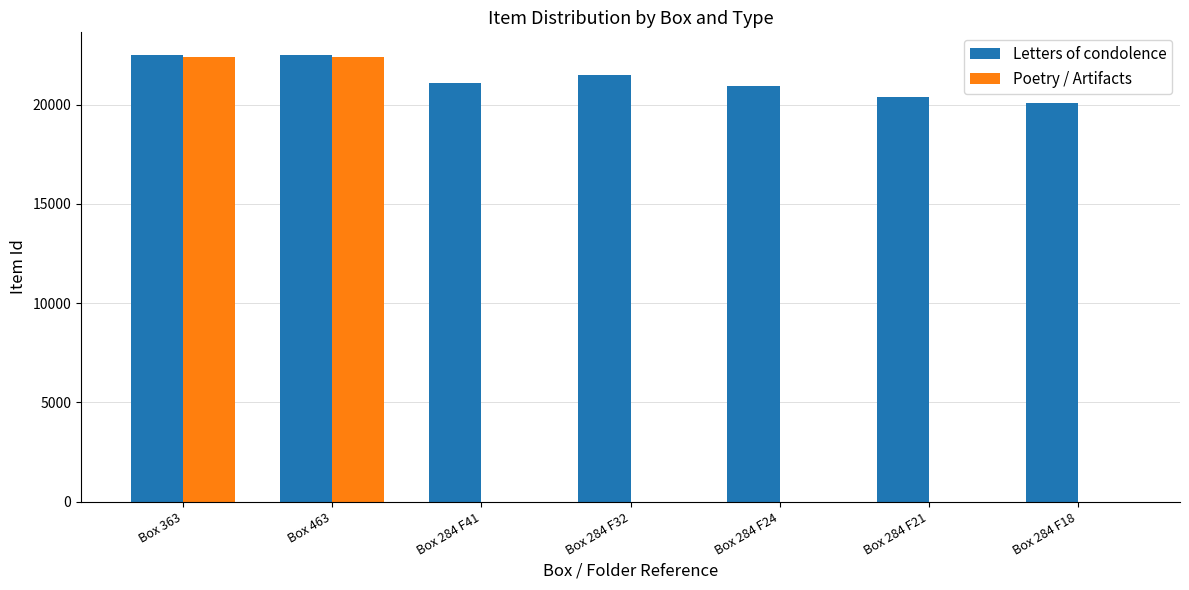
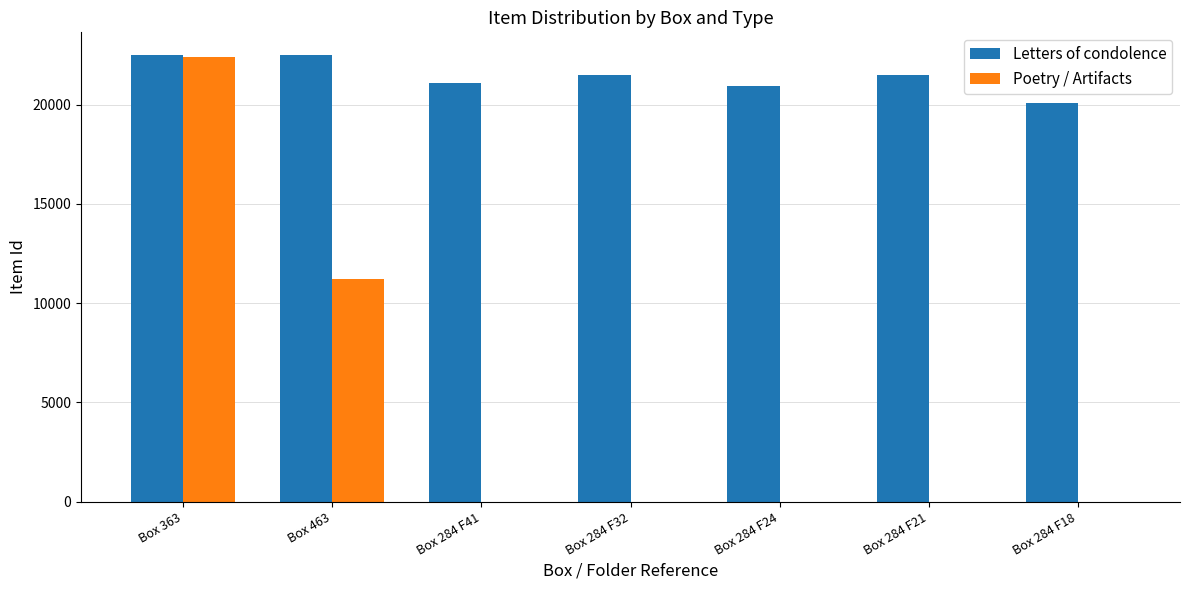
  {
    "Letters of condolence": {
      "Box 363": 22500,
      "Box 463": 22500,
      "Box 284 F41": 21100,
      "Box 284 F32": 21500,
      "Box 284 F24": 20900,
-     "Box 284 F21": 20400,
+     "Box 284 F21": 21500,
      "Box 284 F18": 20100
    },
    "Poetry / Artifacts": {
      "Box 363": 22400,
-     "Box 463": 22400,
+     "Box 463": 11200,
      "Box 284 F41": 0,
      "Box 284 F32": 0,
      "Box 284 F24": 0,
      "Box 284 F21": 0,
      "Box 284 F18": 0
    }
  }
